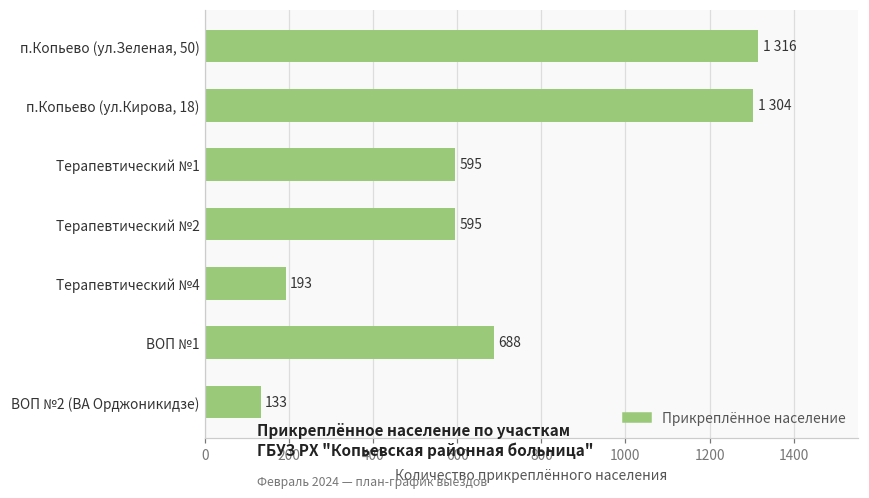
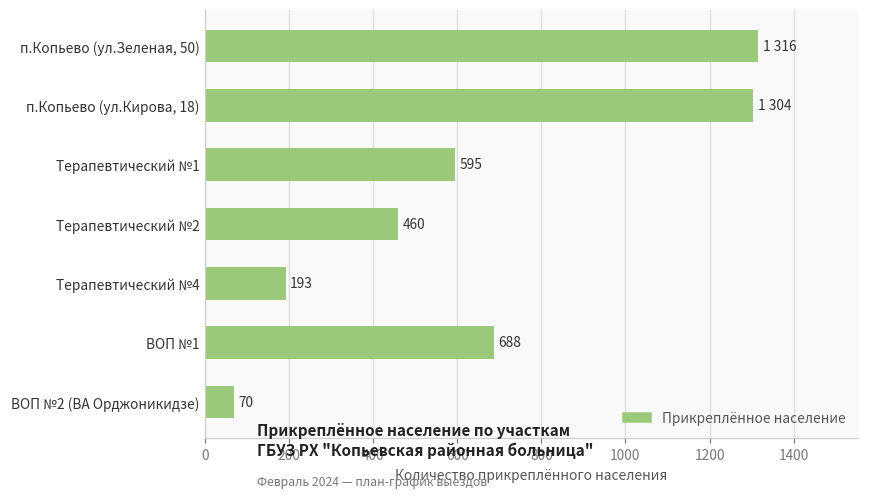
  {
    "Терапевтический №1": 595,
-   "Терапевтический №2": 595,
+   "Терапевтический №2": 460,
    "Терапевтический №4": 193,
    "ВОП №1": 688,
-   "ВОП №2 (ВА Орджоникидзе)": 133
+   "ВОП №2 (ВА Орджоникидзе)": 70
  }
